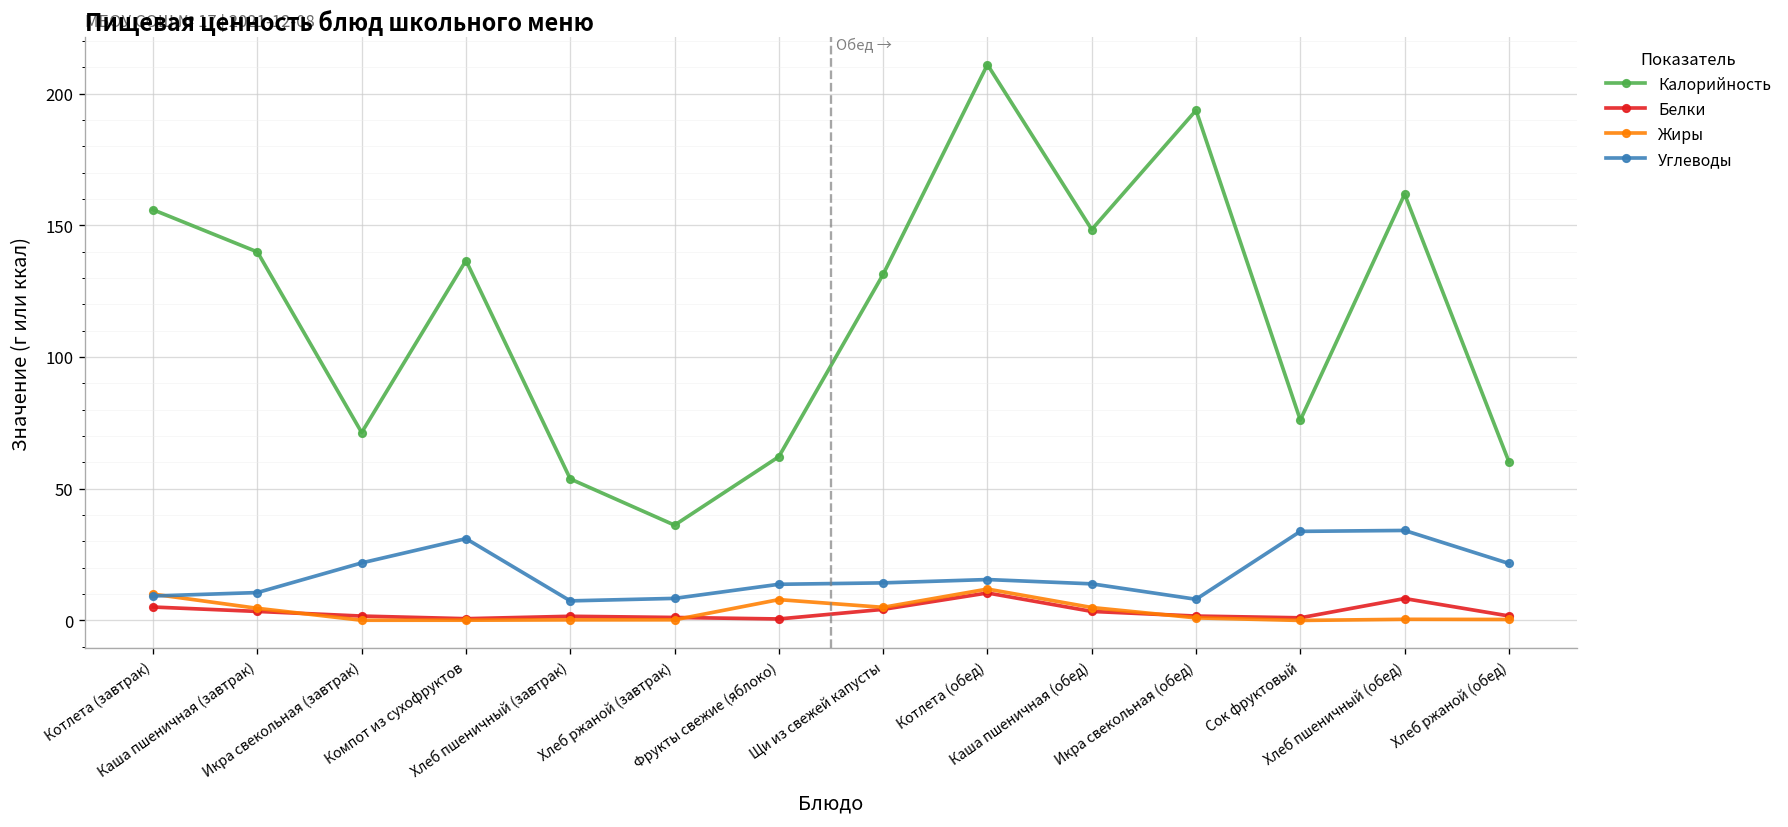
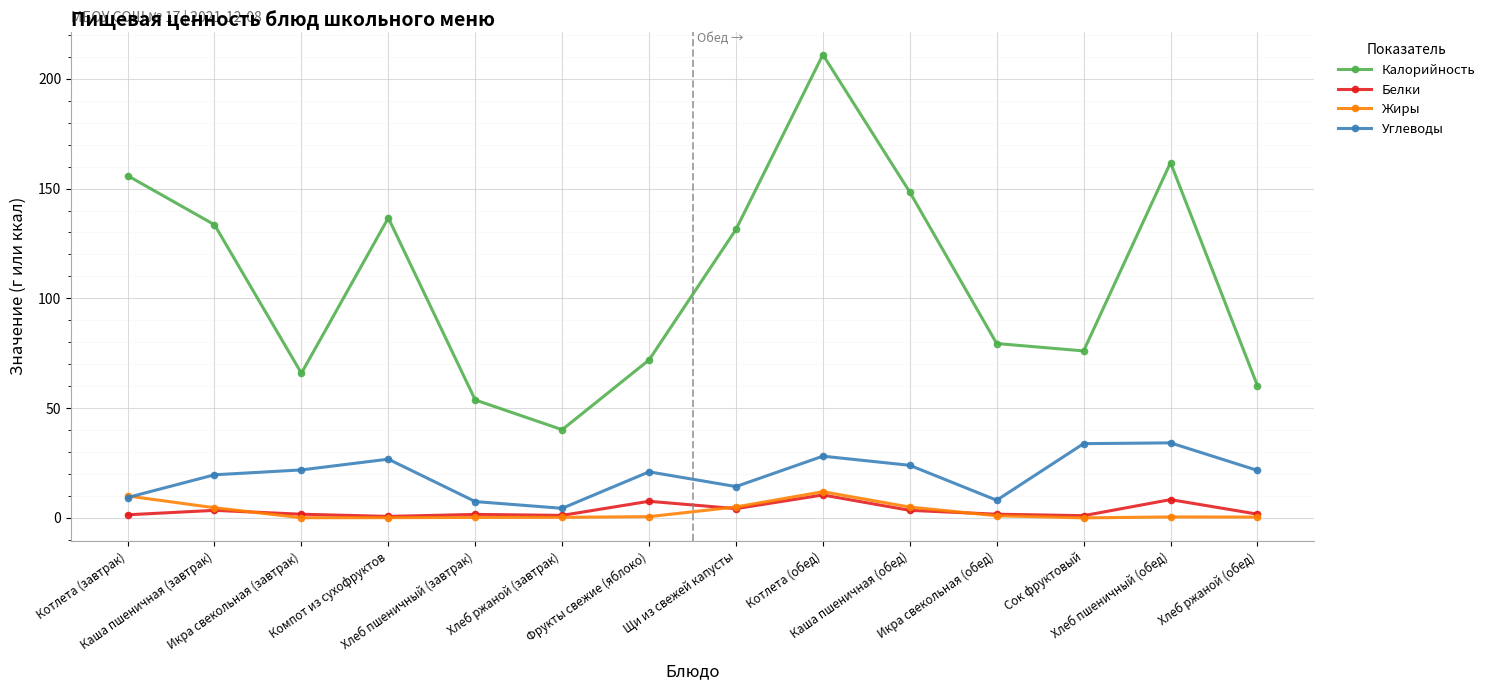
  {
    "Калорийность": {
      "Котлета (завтрак)": 156,
-     "Каша пшеничная (завтрак)": 140,
-     "Икра свекольная (завтрак)": 71,
+     "Каша пшеничная (завтрак)": 134,
+     "Икра свекольная (завтрак)": 66,
      "Компот из сухофруктов": 137,
      "Хлеб пшеничный (завтрак)": 54,
-     "Хлеб ржаной (завтрак)": 36,
-     "Фрукты свежие (яблоко)": 62,
+     "Хлеб ржаной (завтрак)": 40,
+     "Фрукты свежие (яблоко)": 72,
      "Щи из свежей капусты": 131,
      "Котлета (обед)": 211,
      "Каша пшеничная (обед)": 148,
-     "Икра свекольная (обед)": 194,
+     "Икра свекольная (обед)": 79,
      "Сок фруктовый": 76,
      "Хлеб пшеничный (обед)": 162,
      "Хлеб ржаной (обед)": 60
    },
    "Белки": {
-     "Котлета (завтрак)": 5,
+     "Котлета (завтрак)": 1,
      "Каша пшеничная (завтрак)": 3,
      "Икра свекольная (завтрак)": 2,
      "Хлеб пшеничный (завтрак)": 2,
-     "Фрукты свежие (яблоко)": 1,
+     "Фрукты свежие (яблоко)": 8,
      "Котлета (обед)": 10,
      "Каша пшеничная (обед)": 3,
      "Хлеб пшеничный (обед)": 8,
      "Хлеб ржаной (обед)": 2
    },
    "Жиры": {
      "Каша пшеничная (завтрак)": 5,
      "Икра свекольная (завтрак)": 0,
      "Хлеб пшеничный (завтрак)": 0,
-     "Фрукты свежие (яблоко)": 8,
+     "Фрукты свежие (яблоко)": 1,
      "Котлета (обед)": 12,
      "Каша пшеничная (обед)": 5,
      "Хлеб пшеничный (обед)": 0,
      "Хлеб ржаной (обед)": 0
    },
    "Углеводы": {
-     "Каша пшеничная (завтрак)": 11,
+     "Каша пшеничная (завтрак)": 20,
      "Икра свекольная (завтрак)": 22,
-     "Компот из сухофруктов": 31,
+     "Компот из сухофруктов": 27,
      "Хлеб пшеничный (завтрак)": 7,
-     "Хлеб ржаной (завтрак)": 8,
-     "Фрукты свежие (яблоко)": 14,
+     "Хлеб ржаной (завтрак)": 4,
+     "Фрукты свежие (яблоко)": 21,
      "Щи из свежей капусты": 14,
-     "Котлета (обед)": 16,
-     "Каша пшеничная (обед)": 14,
+     "Котлета (обед)": 28,
+     "Каша пшеничная (обед)": 24,
      "Икра свекольная (обед)": 8,
      "Сок фруктовый": 34,
      "Хлеб пшеничный (обед)": 34,
      "Хлеб ржаной (обед)": 22
    }
  }
